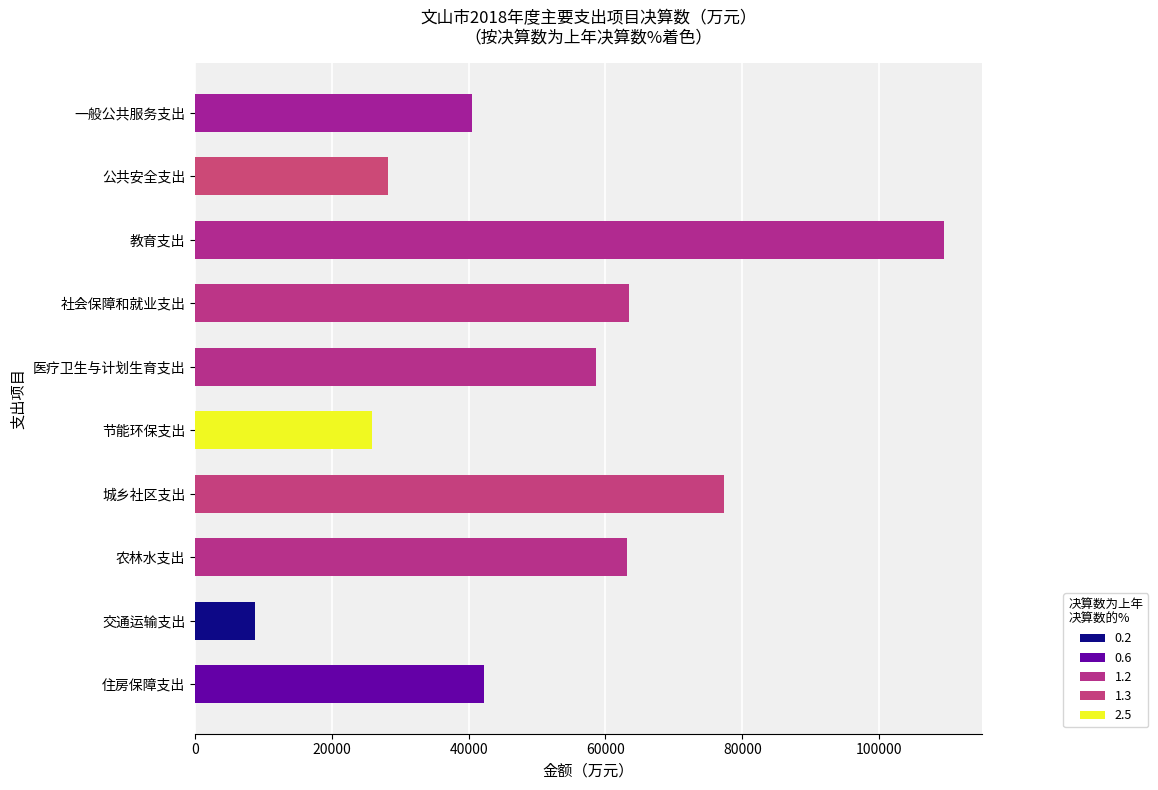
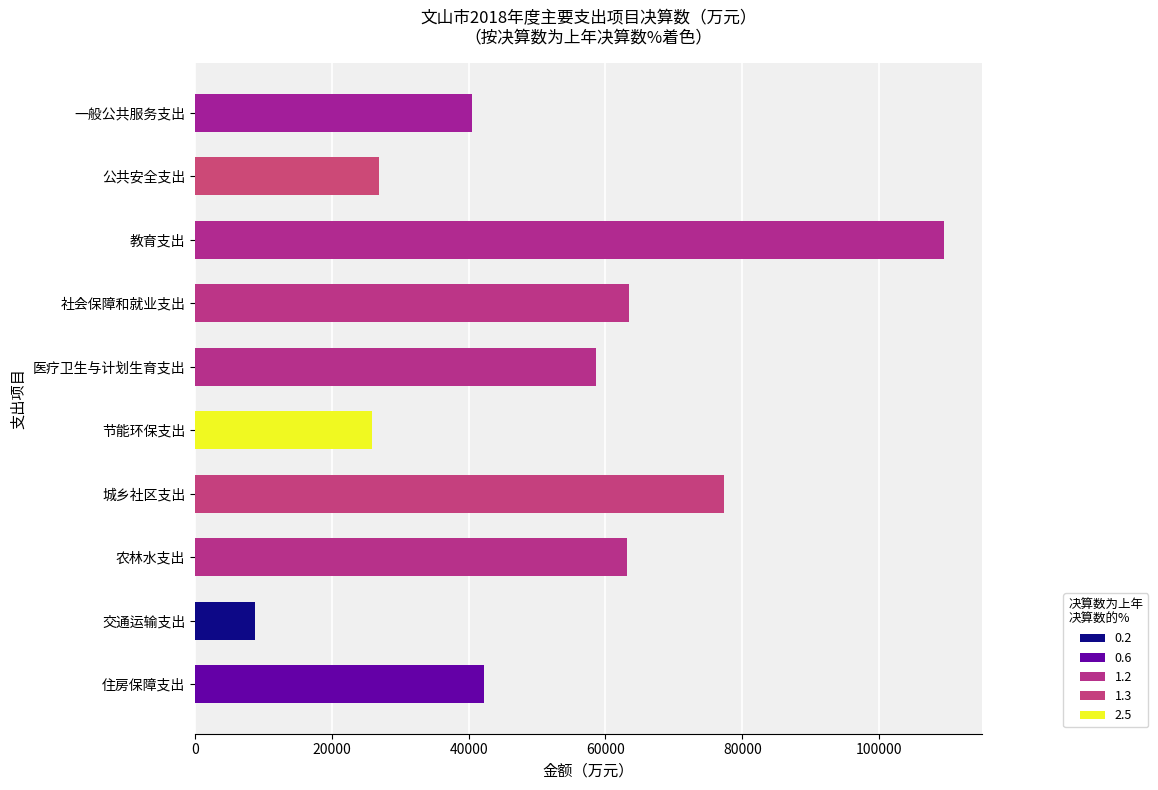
  {
    "一般公共服务支出": 40000,
-   "公共安全支出": 28000,
+   "公共安全支出": 27000,
    "教育支出": 110000,
    "社会保障和就业支出": 63000,
    "医疗卫生与计划生育支出": 59000,
    "节能环保支出": 26000,
    "城乡社区支出": 77000,
    "农林水支出": 63000,
    "交通运输支出": 9000,
    "住房保障支出": 42000
  }
